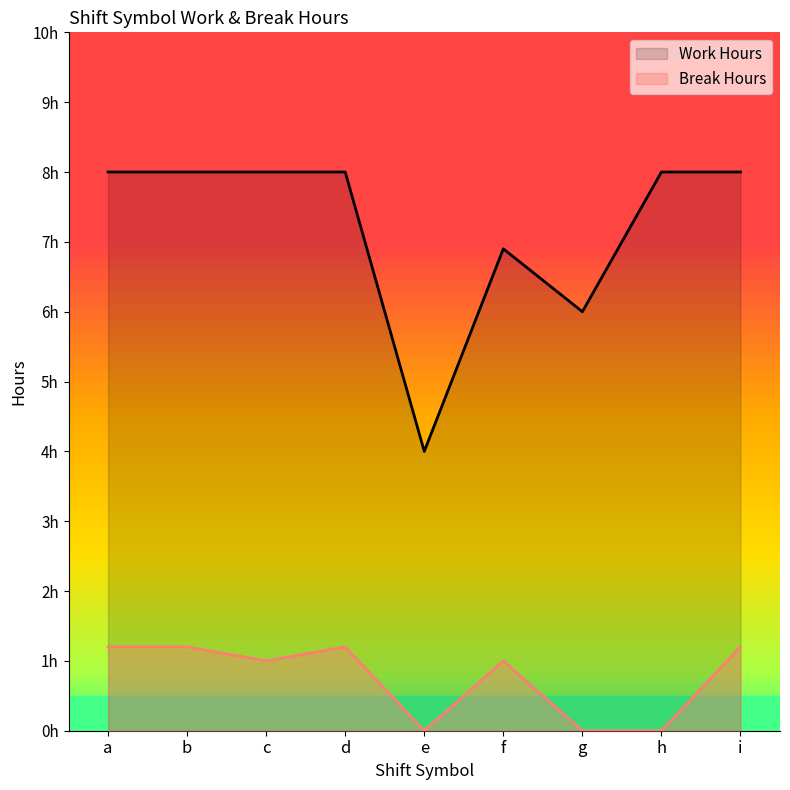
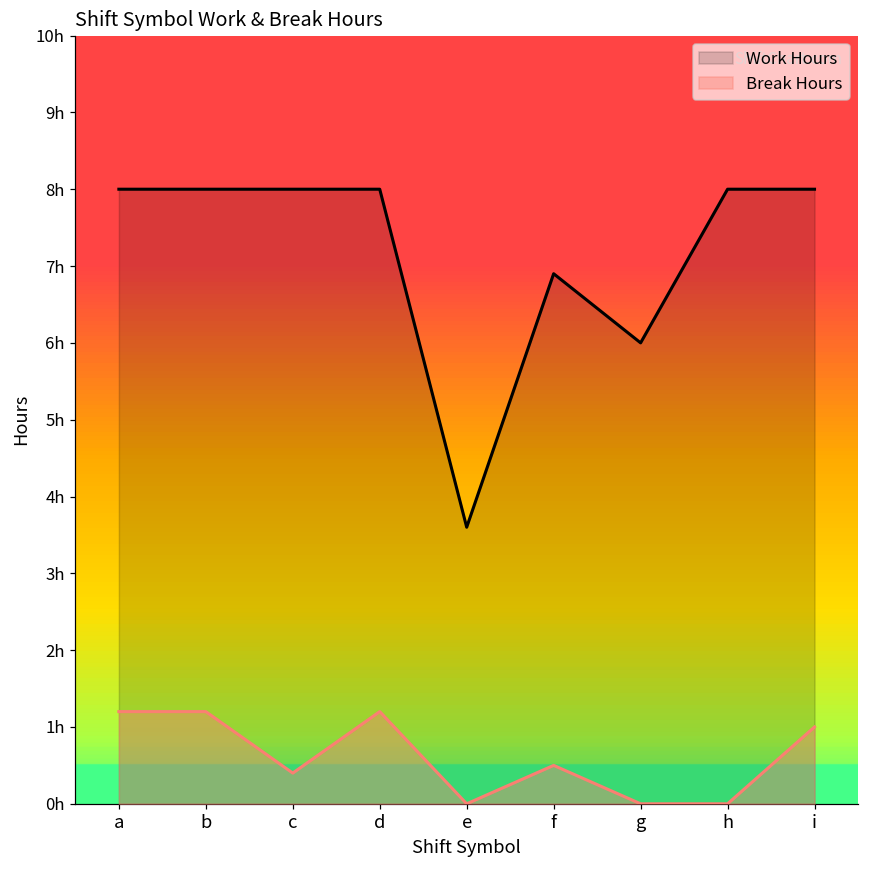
  {
    "Work Hours": {
      "a": "8.0h",
      "b": "8.0h",
      "c": "8.0h",
      "d": "8.0h",
-     "e": "4.0h",
+     "e": "3.6h",
      "f": "6.9h",
      "g": "6.0h",
      "h": "8.0h",
      "i": "8.0h"
    },
    "Break Hours": {
      "a": "1.2h",
      "b": "1.2h",
-     "c": "1.0h",
+     "c": "0.4h",
      "d": "1.2h",
      "e": "0.0h",
-     "f": "1.0h",
+     "f": "0.5h",
      "g": "0.0h",
      "h": "0.0h",
-     "i": "1.2h"
+     "i": "1.0h"
    }
  }
